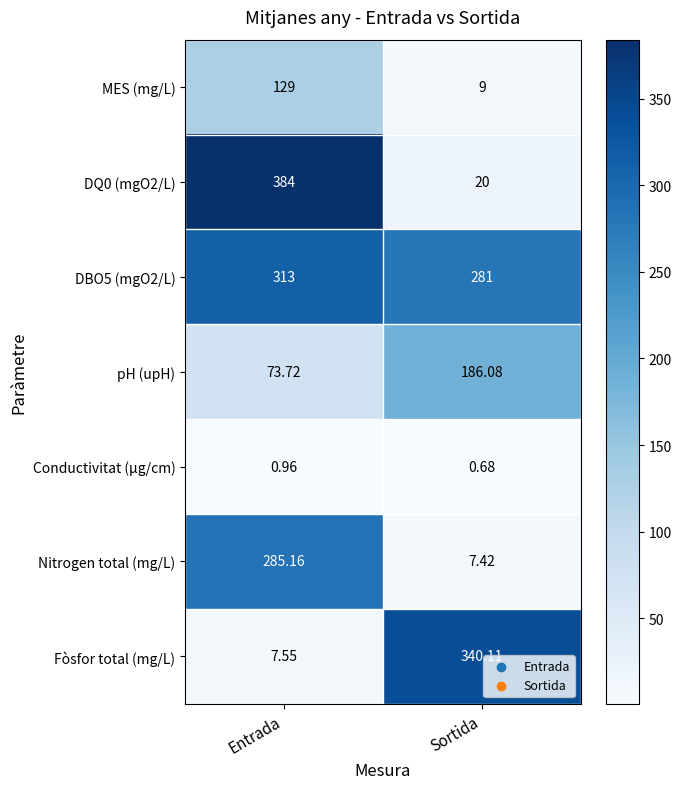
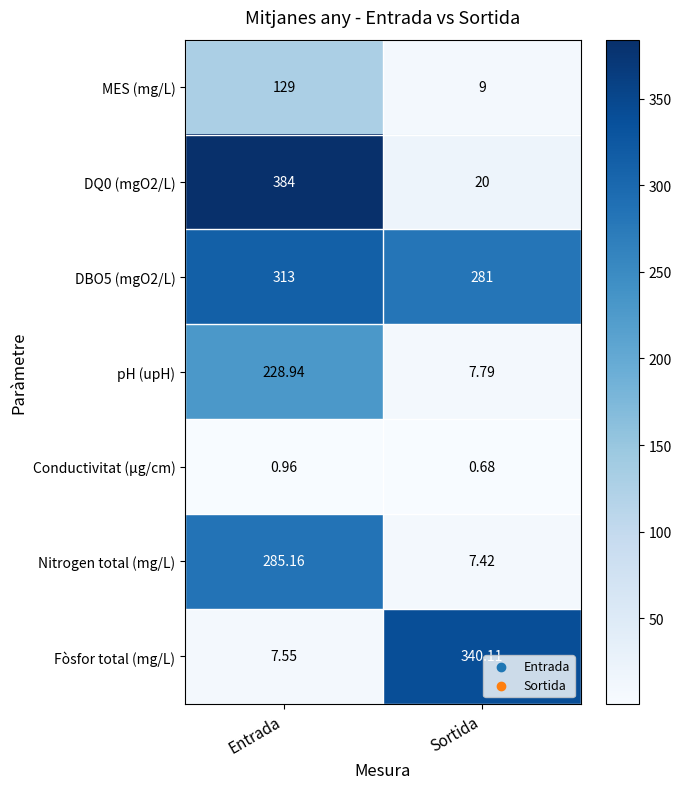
  {
    "MES (mg/L)": {
      "Entrada": 129,
      "Sortida": 9
    },
    "DQ0 (mgO2/L)": {
      "Entrada": 384,
      "Sortida": 20
    },
    "DBO5 (mgO2/L)": {
      "Entrada": 313,
      "Sortida": 281
    },
    "pH (upH)": {
-     "Entrada": 73.72,
-     "Sortida": 186.08
+     "Entrada": 228.94,
+     "Sortida": 7.79
    },
    "Conductivitat (µg/cm)": {
      "Entrada": 0.96,
      "Sortida": 0.68
    },
    "Nitrogen total (mg/L)": {
      "Entrada": 285.16,
      "Sortida": 7.42
    },
    "Fòsfor total (mg/L)": {
      "Entrada": 7.55
    }
  }
